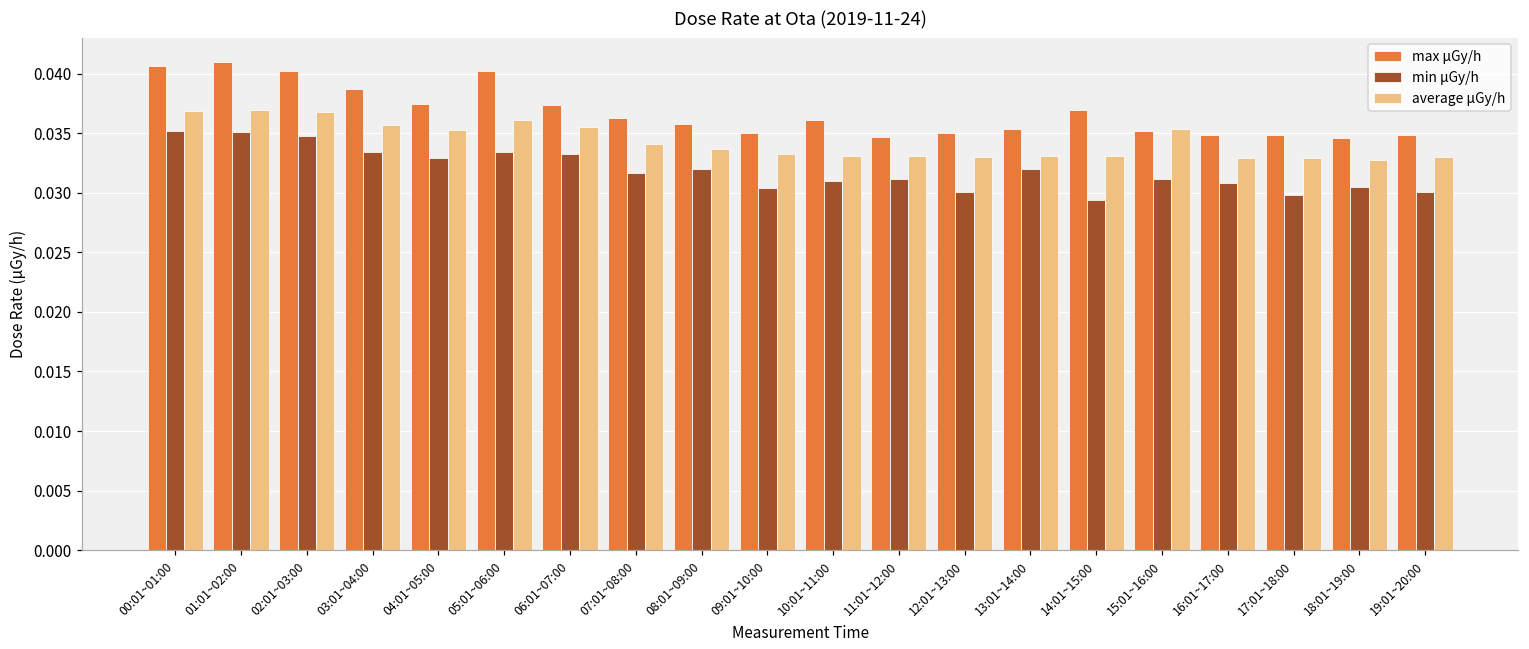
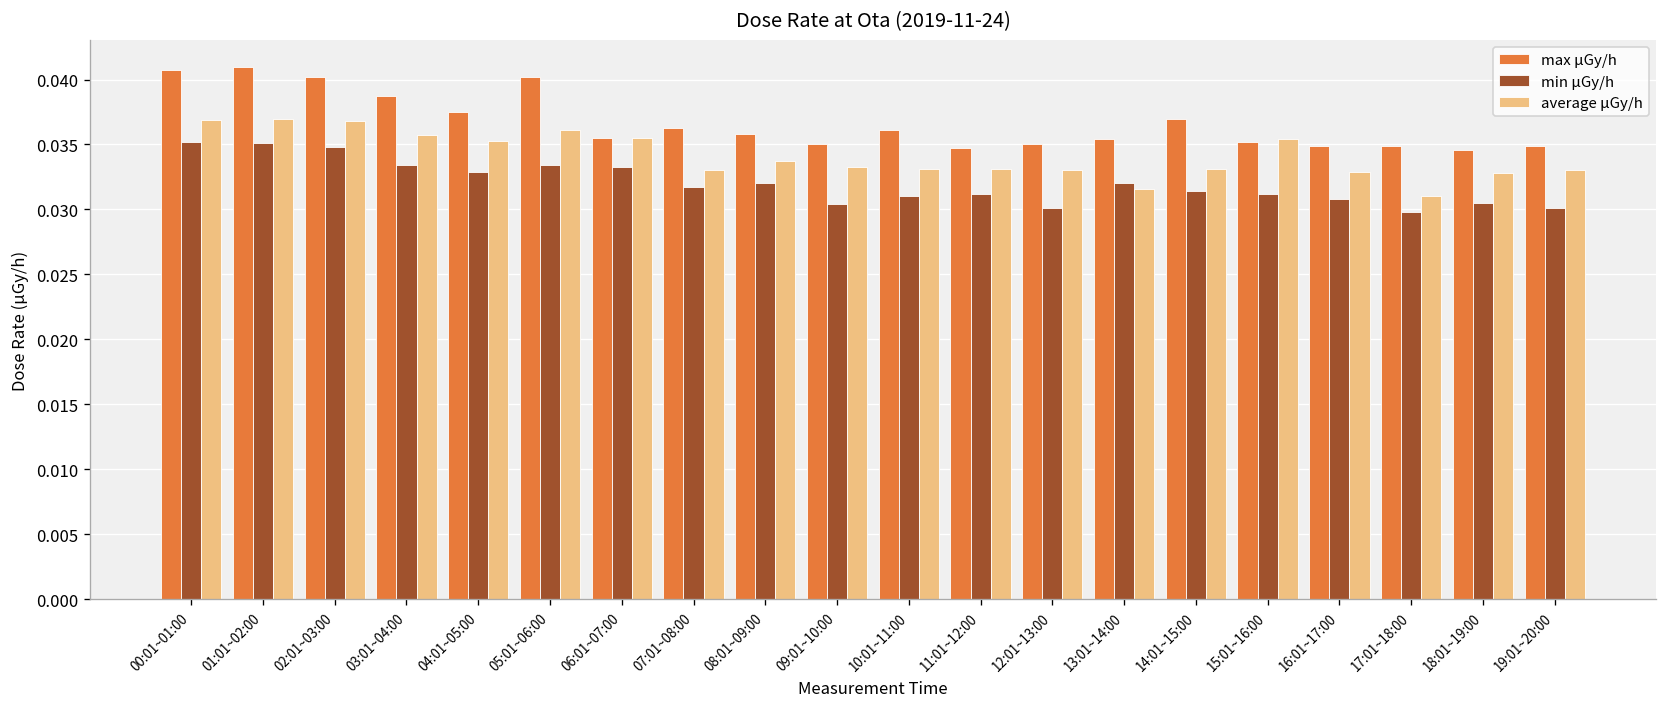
  {
    "max μGy/h": {
      "00:01~01:00": 0.0407,
      "01:01~02:00": 0.0410,
      "02:01~03:00": 0.0402,
      "03:01~04:00": 0.0387,
      "04:01~05:00": 0.0375,
      "05:01~06:00": 0.0402,
-     "06:01~07:00": 0.0374,
+     "06:01~07:00": 0.0355,
      "07:01~08:00": 0.0363,
      "08:01~09:00": 0.0358,
      "09:01~10:00": 0.0350,
      "10:01~11:00": 0.0361,
      "11:01~12:00": 0.0347,
      "12:01~13:00": 0.0350,
      "13:01~14:00": 0.0354,
      "14:01~15:00": 0.0370,
      "15:01~16:00": 0.0352,
      "16:01~17:00": 0.0349,
      "17:01~18:00": 0.0349,
      "18:01~19:00": 0.0346,
      "19:01~20:00": 0.0349
    },
    "min μGy/h": {
      "00:01~01:00": 0.0352,
      "01:01~02:00": 0.0351,
      "02:01~03:00": 0.0348,
      "03:01~04:00": 0.0334,
      "04:01~05:00": 0.0329,
      "05:01~06:00": 0.0334,
      "06:01~07:00": 0.0333,
      "07:01~08:00": 0.0317,
      "08:01~09:00": 0.0320,
      "09:01~10:00": 0.0304,
      "10:01~11:00": 0.0310,
      "11:01~12:00": 0.0312,
      "12:01~13:00": 0.0301,
      "13:01~14:00": 0.0320,
-     "14:01~15:00": 0.0294,
+     "14:01~15:00": 0.0314,
      "15:01~16:00": 0.0312,
      "16:01~17:00": 0.0308,
      "17:01~18:00": 0.0298,
      "18:01~19:00": 0.0305,
      "19:01~20:00": 0.0301
    },
    "average μGy/h": {
      "00:01~01:00": 0.0369,
      "01:01~02:00": 0.0370,
      "02:01~03:00": 0.0368,
      "03:01~04:00": 0.0357,
      "04:01~05:00": 0.0353,
      "05:01~06:00": 0.0361,
      "06:01~07:00": 0.0355,
-     "07:01~08:00": 0.0341,
+     "07:01~08:00": 0.0330,
      "08:01~09:00": 0.0337,
      "09:01~10:00": 0.0333,
      "10:01~11:00": 0.0331,
      "11:01~12:00": 0.0331,
      "12:01~13:00": 0.0330,
-     "13:01~14:00": 0.0331,
+     "13:01~14:00": 0.0316,
      "14:01~15:00": 0.0331,
      "15:01~16:00": 0.0354,
      "16:01~17:00": 0.0329,
-     "17:01~18:00": 0.0329,
+     "17:01~18:00": 0.0310,
      "18:01~19:00": 0.0328,
      "19:01~20:00": 0.0330
    }
  }
